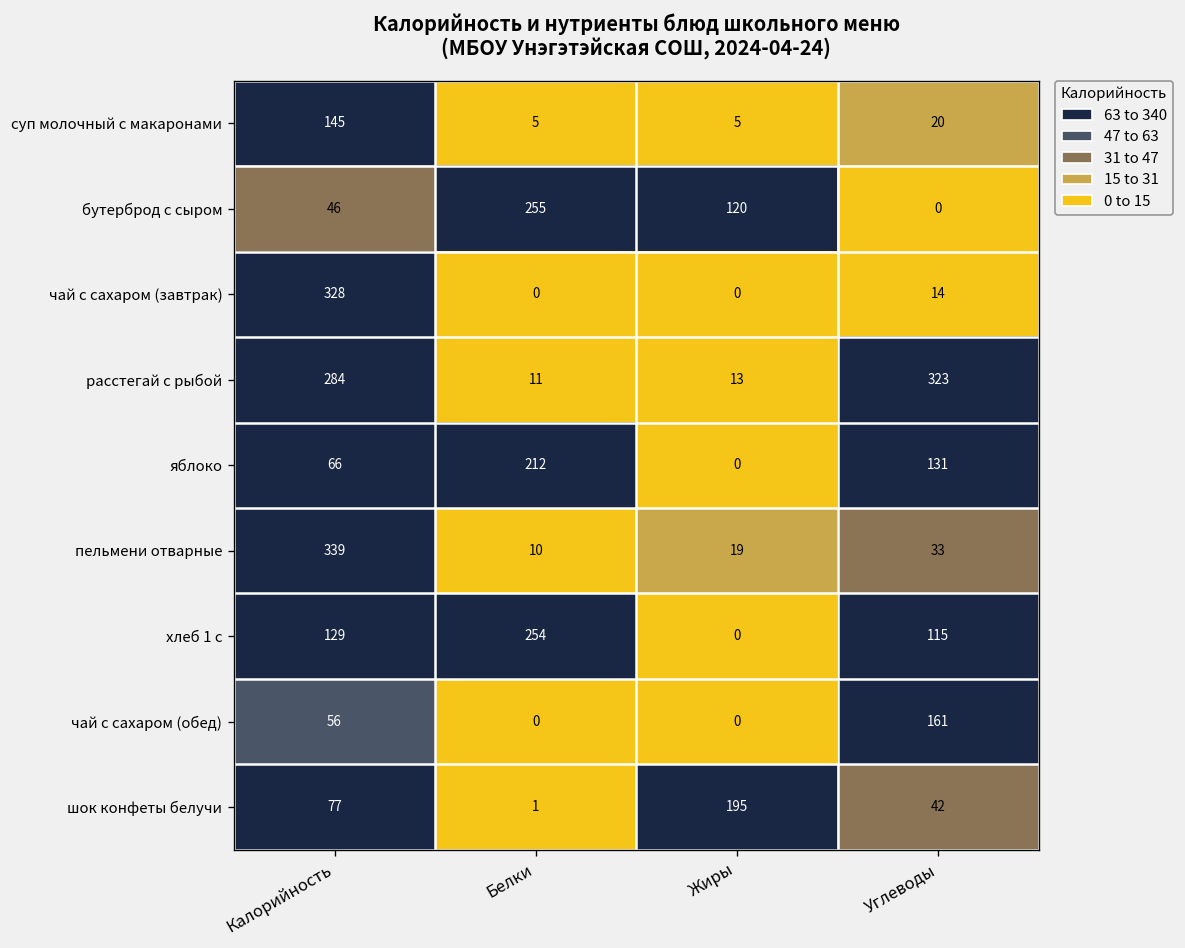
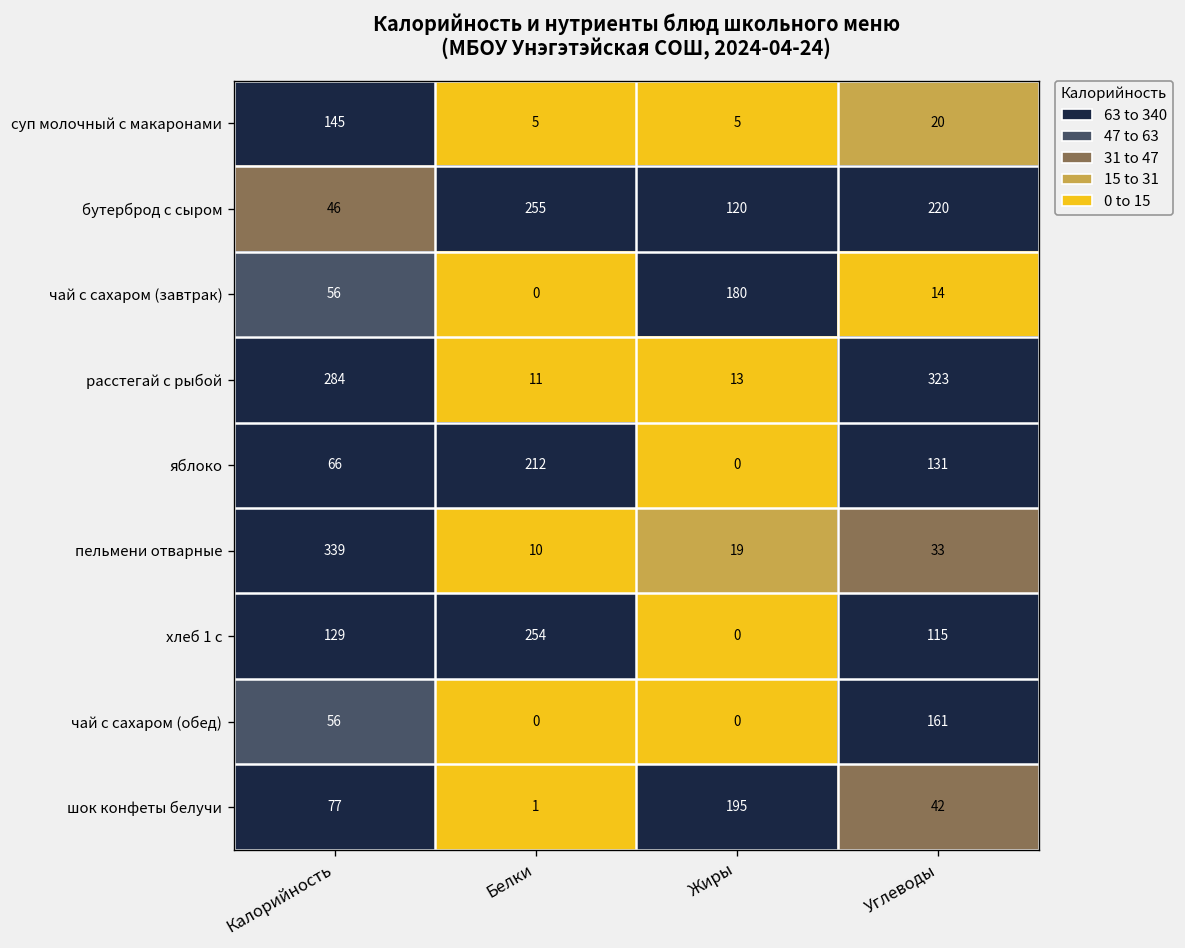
  {
    "суп молочный с макаронами": {
      "Калорийность": 145,
      "Белки": 5,
      "Жиры": 5,
      "Углеводы": 20
    },
    "бутерброд с сыром": {
      "Калорийность": 46,
      "Белки": 255,
      "Жиры": 120,
-     "Углеводы": 0
+     "Углеводы": 220
    },
    "чай с сахаром (завтрак)": {
-     "Калорийность": 328,
+     "Калорийность": 56,
      "Белки": 0,
-     "Жиры": 0,
+     "Жиры": 180,
      "Углеводы": 14
    },
    "расстегай с рыбой": {
      "Калорийность": 284,
      "Белки": 11,
      "Жиры": 13,
      "Углеводы": 323
    },
    "яблоко": {
      "Калорийность": 66,
      "Белки": 212,
      "Жиры": 0,
      "Углеводы": 131
    },
    "пельмени отварные": {
      "Калорийность": 339,
      "Белки": 10,
      "Жиры": 19,
      "Углеводы": 33
    },
    "хлеб 1 с": {
      "Калорийность": 129,
      "Белки": 254,
      "Жиры": 0,
      "Углеводы": 115
    },
    "чай с сахаром (обед)": {
      "Калорийность": 56,
      "Белки": 0,
      "Жиры": 0,
      "Углеводы": 161
    },
    "шок конфеты белучи": {
      "Калорийность": 77,
      "Белки": 1,
      "Жиры": 195,
      "Углеводы": 42
    }
  }
